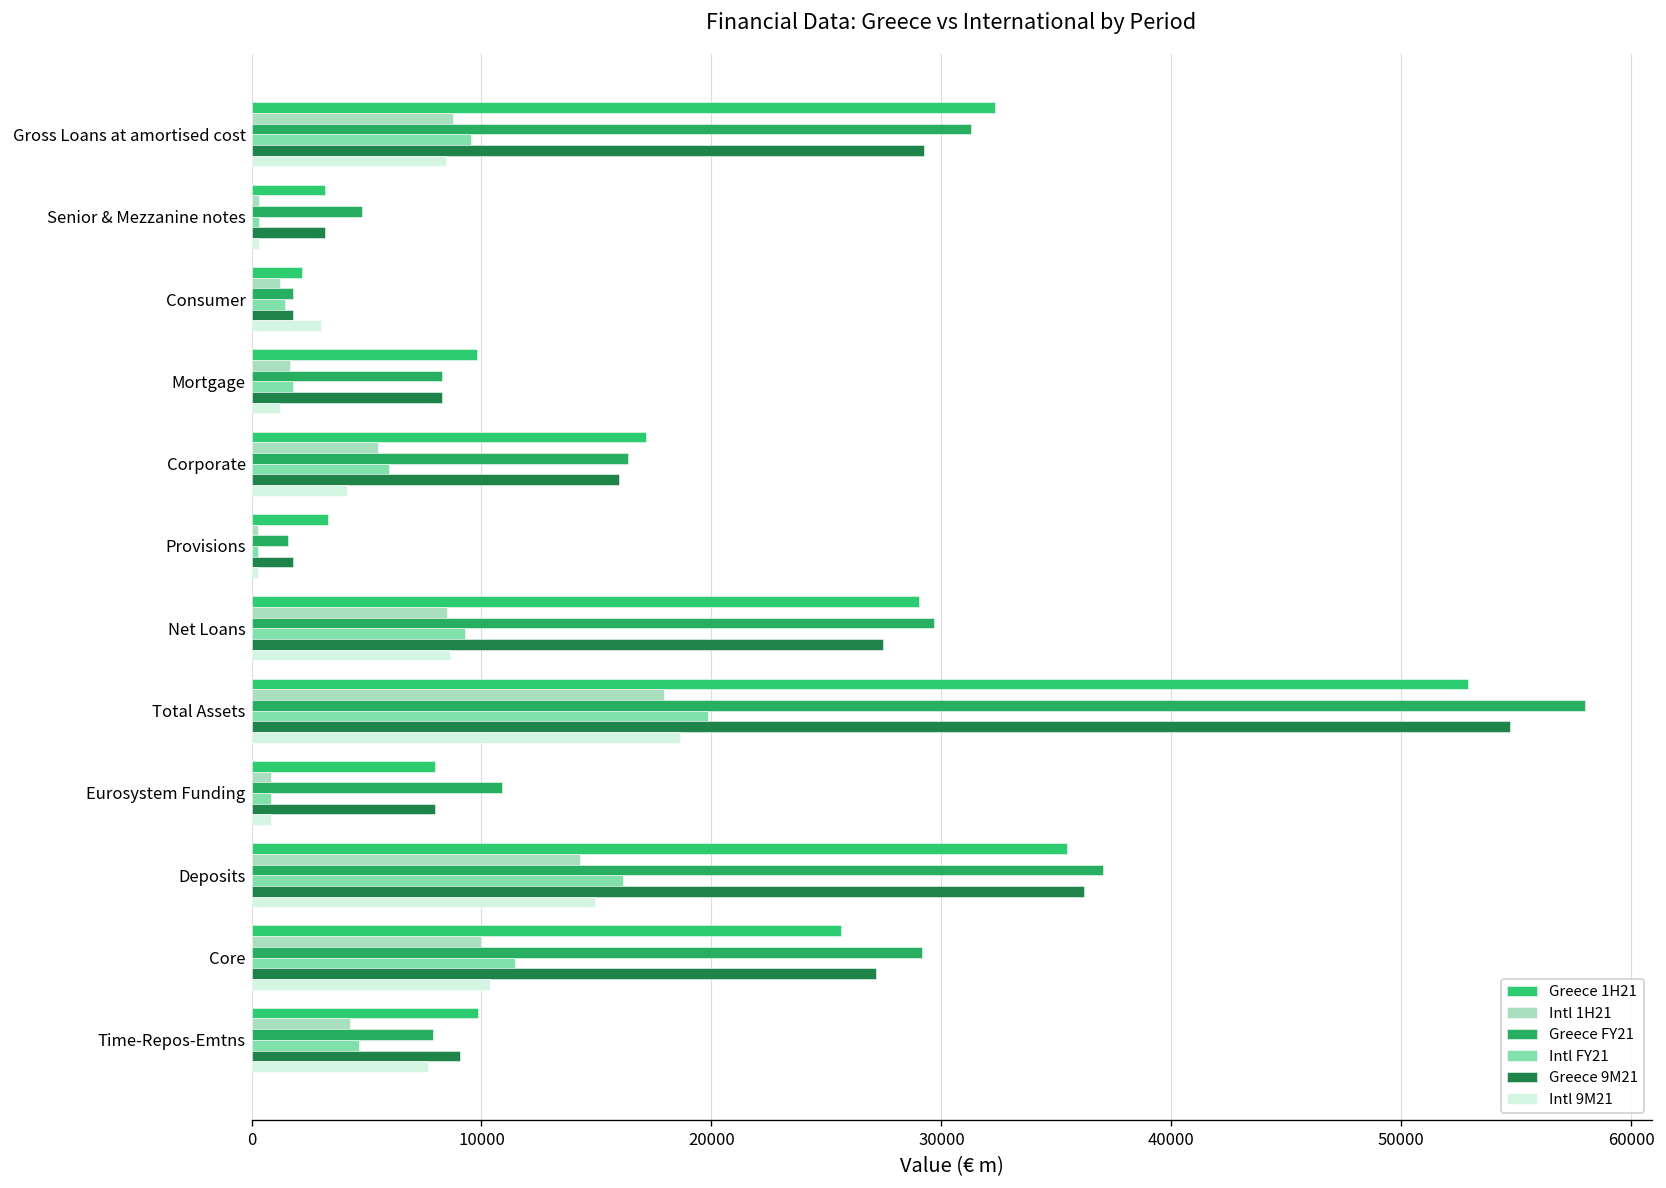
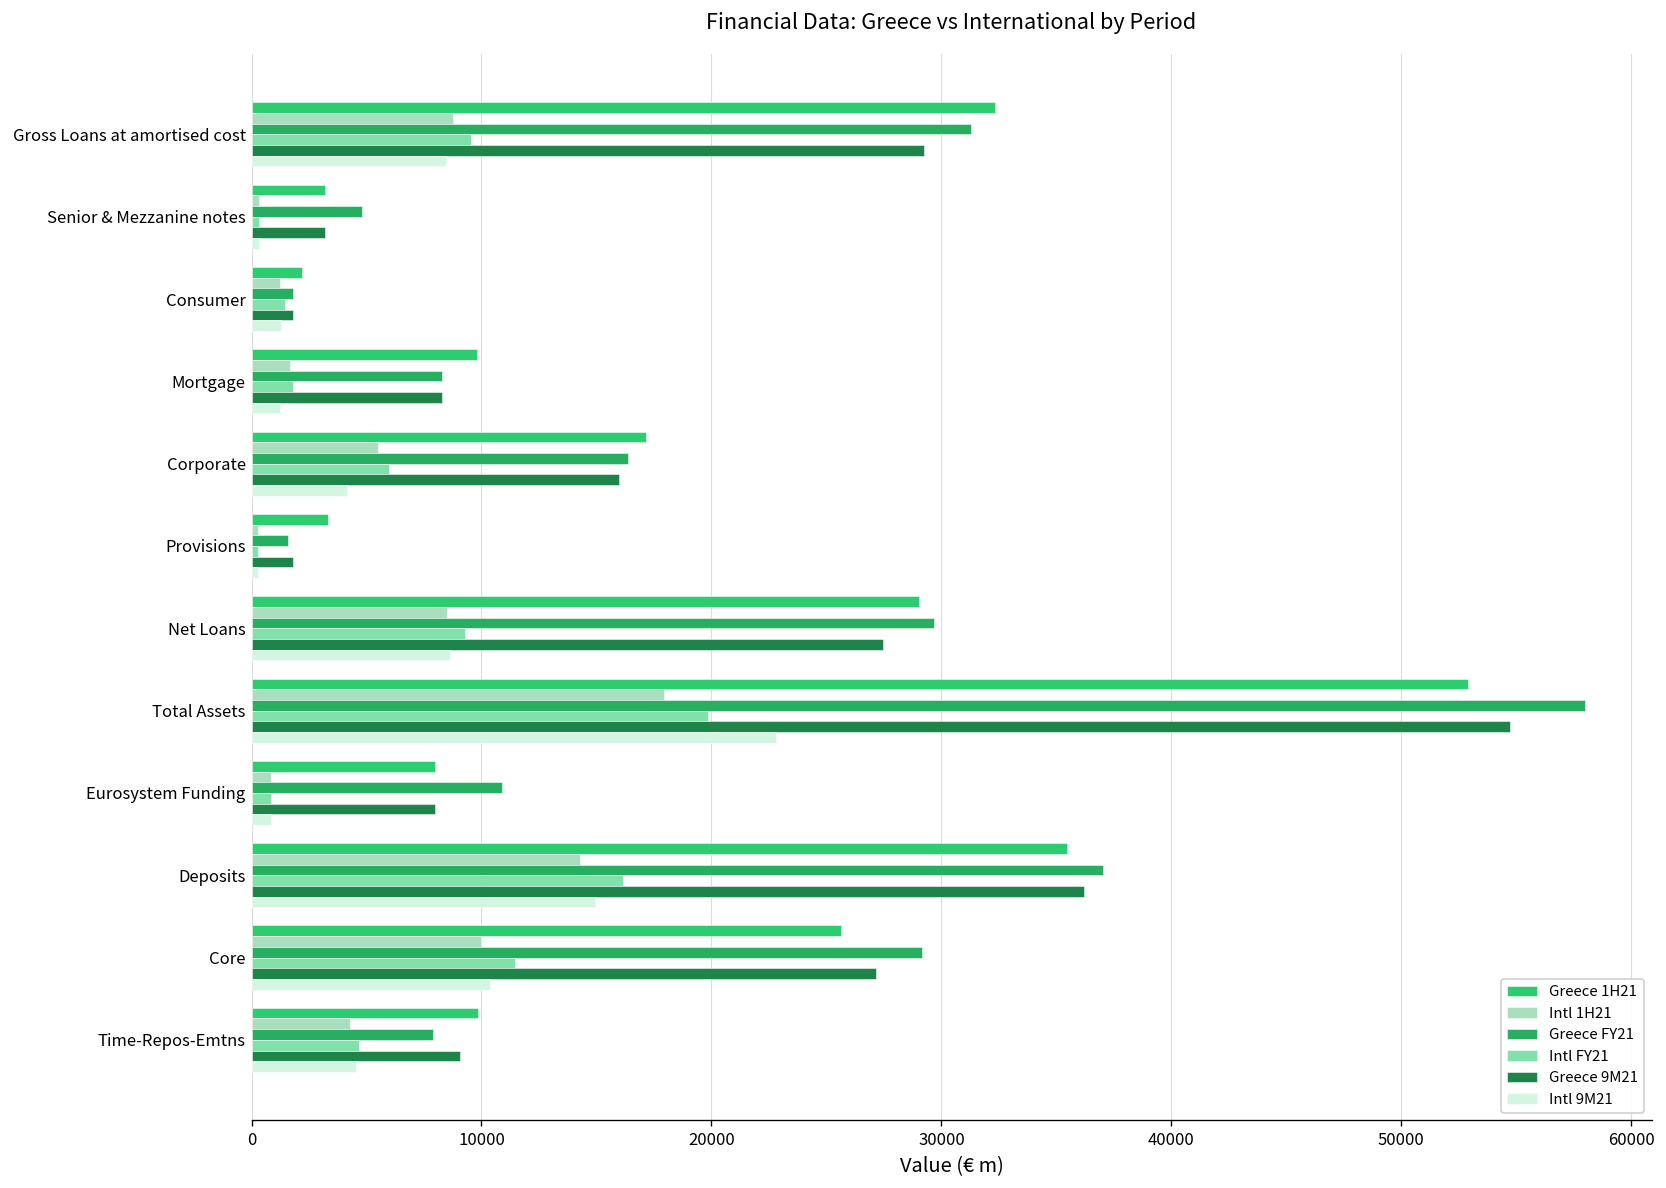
  {
    "Intl 9M21": {
      "Gross Loans at amortised cost": 8500,
      "Senior & Mezzanine notes": 300,
-     "Consumer": 3000,
+     "Consumer": 1300,
      "Mortgage": 1200,
      "Corporate": 4200,
      "Provisions": 300,
      "Net Loans": 8600,
-     "Total Assets": 18600,
+     "Total Assets": 22800,
      "Eurosystem Funding": 900,
      "Deposits": 14900,
      "Core": 10400,
-     "Time-Repos-Emtns": 7700
+     "Time-Repos-Emtns": 4500
    }
  }
